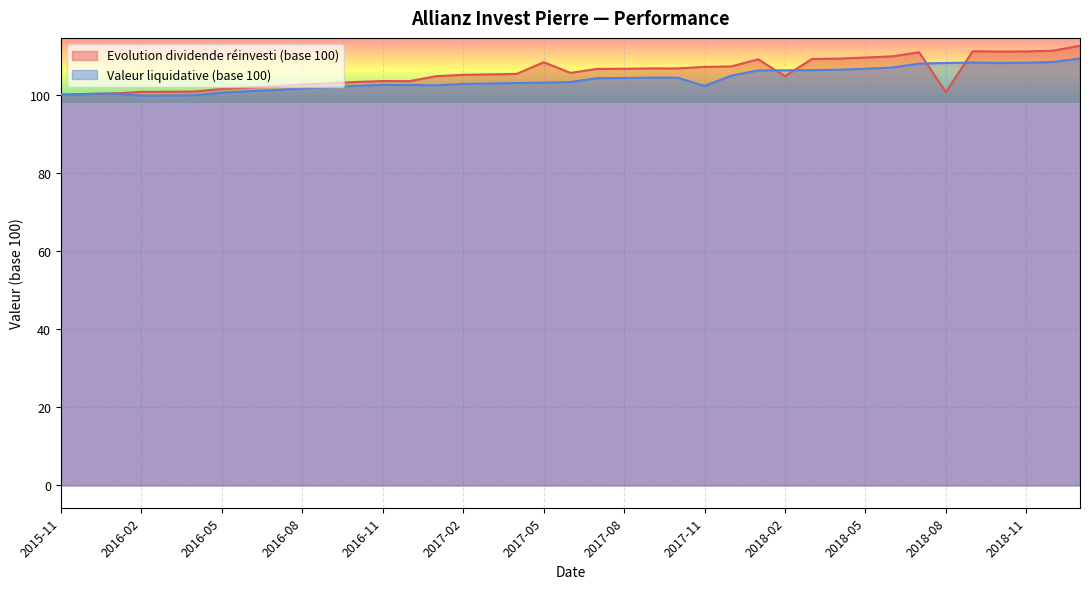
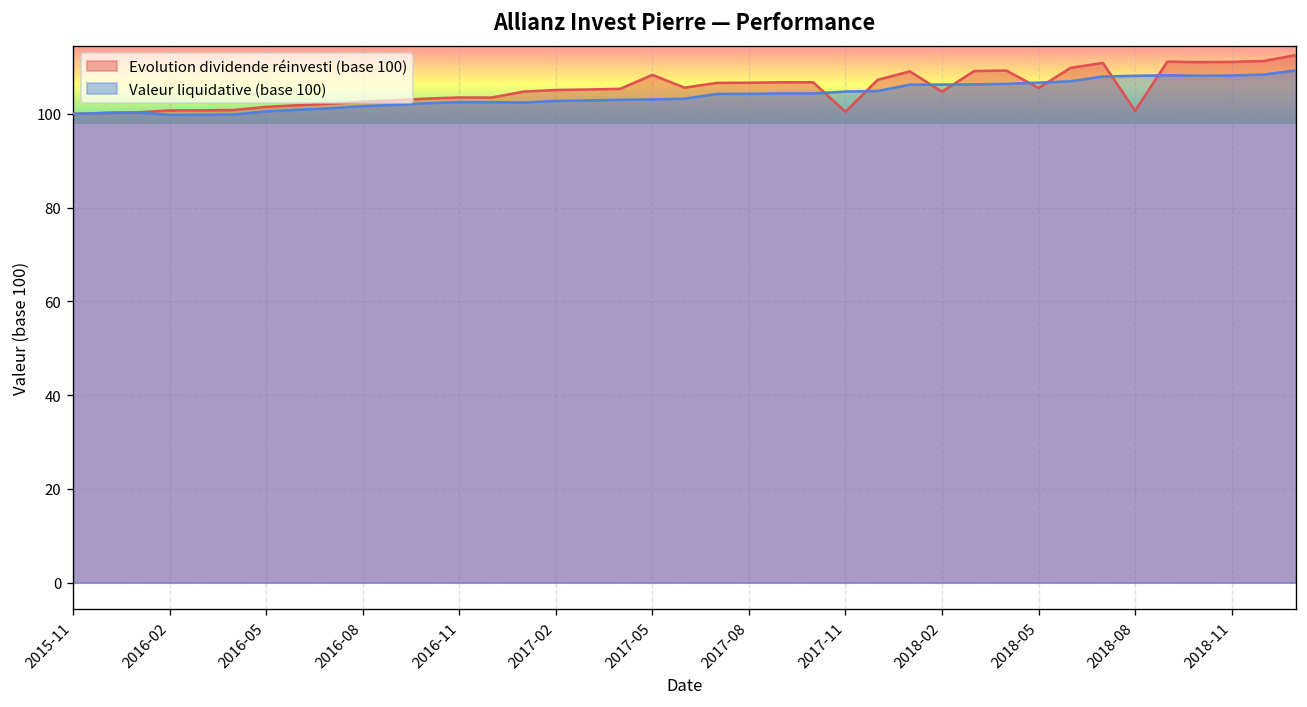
  {
    "Evolution dividende réinvesti (base 100)": {
      "2016-02": 101,
      "2016-05": 102,
      "2016-11": 104,
      "2017-02": 105,
      "2017-05": 108,
      "2017-08": 107,
-     "2017-11": 107,
+     "2017-11": 100,
      "2018-02": 105,
-     "2018-05": 110,
+     "2018-05": 106,
      "2018-08": 101,
      "2018-11": 111
    },
    "Valeur liquidative (base 100)": {
      "2016-02": 100,
      "2016-05": 101,
      "2016-08": 102,
      "2016-11": 103,
      "2017-02": 103,
      "2017-05": 103,
      "2017-08": 104,
-     "2017-11": 102,
+     "2017-11": 105,
      "2018-02": 106,
      "2018-05": 107,
      "2018-08": 108,
      "2018-11": 108
    }
  }
